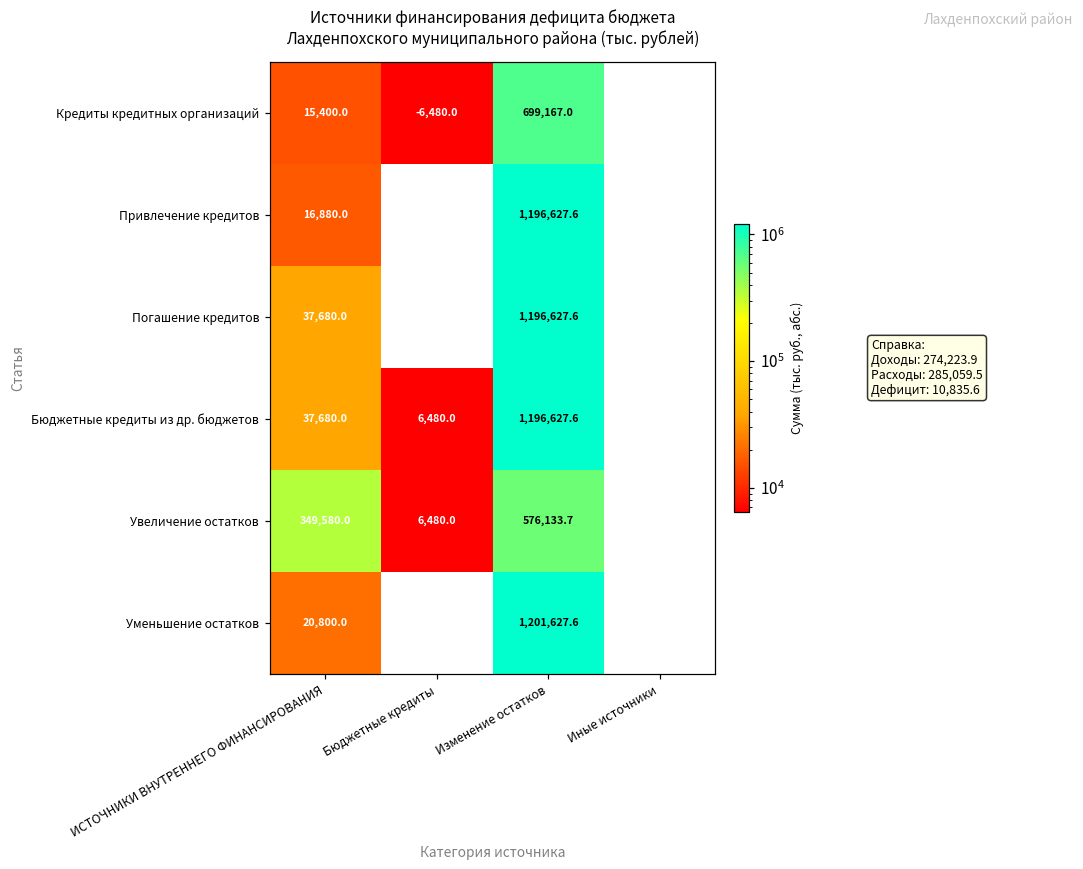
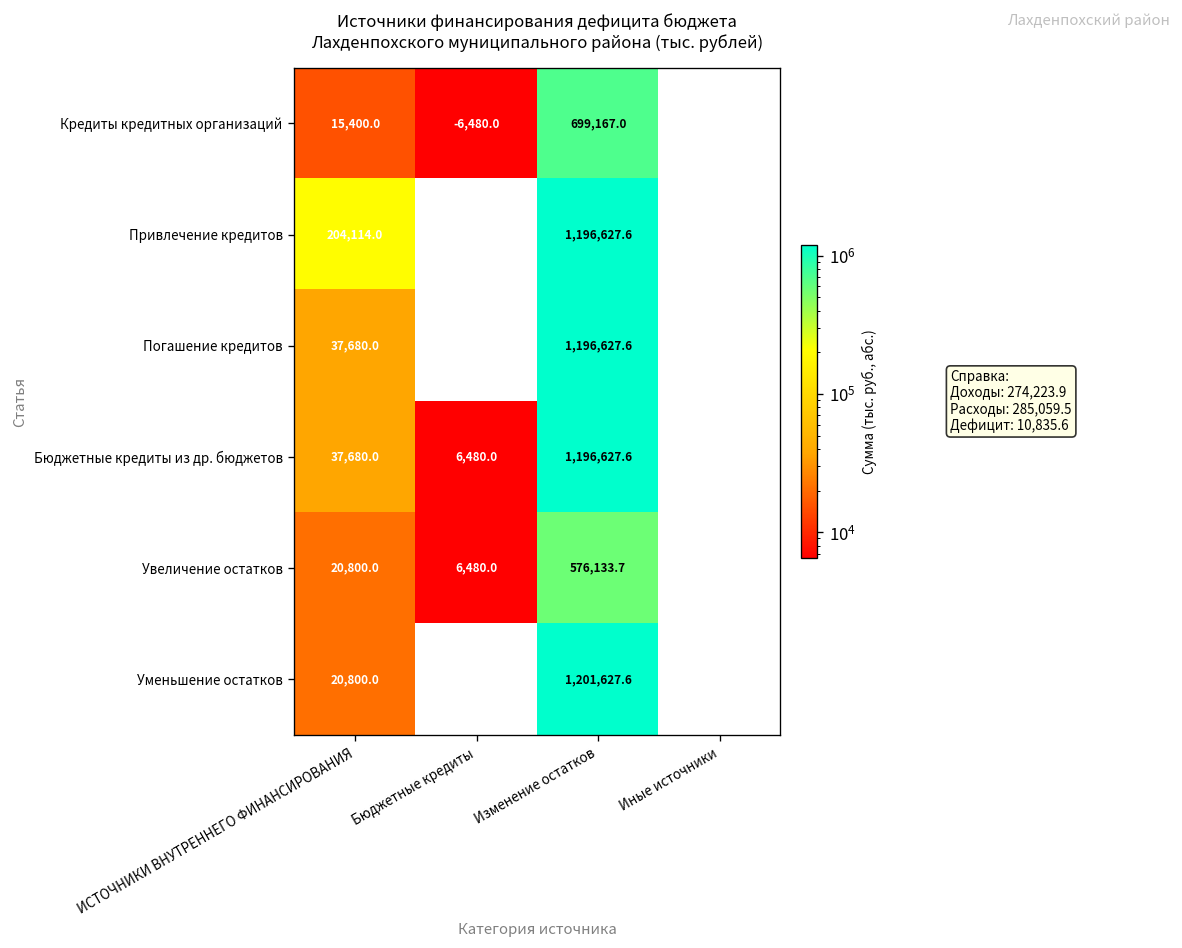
  {
    "Кредиты кредитных организаций": {
      "ИСТОЧНИКИ ВНУТРЕННЕГО ФИНАНСИРОВАНИЯ": "15,400.0",
      "Бюджетные кредиты": "-6,480.0",
      "Изменение остатков": "699,167.0"
    },
    "Привлечение кредитов": {
-     "ИСТОЧНИКИ ВНУТРЕННЕГО ФИНАНСИРОВАНИЯ": "16,880.0",
+     "ИСТОЧНИКИ ВНУТРЕННЕГО ФИНАНСИРОВАНИЯ": "204,114.0",
      "Изменение остатков": "1,196,627.6"
    },
    "Погашение кредитов": {
      "ИСТОЧНИКИ ВНУТРЕННЕГО ФИНАНСИРОВАНИЯ": "37,680.0",
      "Изменение остатков": "1,196,627.6"
    },
    "Бюджетные кредиты из др. бюджетов": {
      "ИСТОЧНИКИ ВНУТРЕННЕГО ФИНАНСИРОВАНИЯ": "37,680.0",
      "Бюджетные кредиты": "6,480.0",
      "Изменение остатков": "1,196,627.6"
    },
    "Увеличение остатков": {
-     "ИСТОЧНИКИ ВНУТРЕННЕГО ФИНАНСИРОВАНИЯ": "349,580.0",
+     "ИСТОЧНИКИ ВНУТРЕННЕГО ФИНАНСИРОВАНИЯ": "20,800.0",
      "Бюджетные кредиты": "6,480.0",
      "Изменение остатков": "576,133.7"
    },
    "Уменьшение остатков": {
      "ИСТОЧНИКИ ВНУТРЕННЕГО ФИНАНСИРОВАНИЯ": "20,800.0",
      "Изменение остатков": "1,201,627.6"
    }
  }
